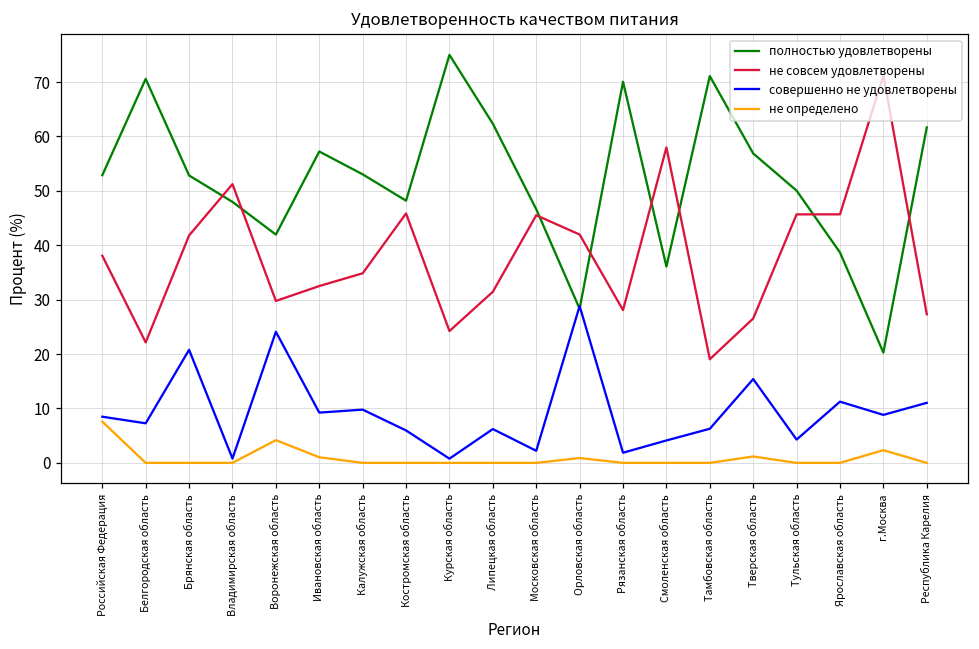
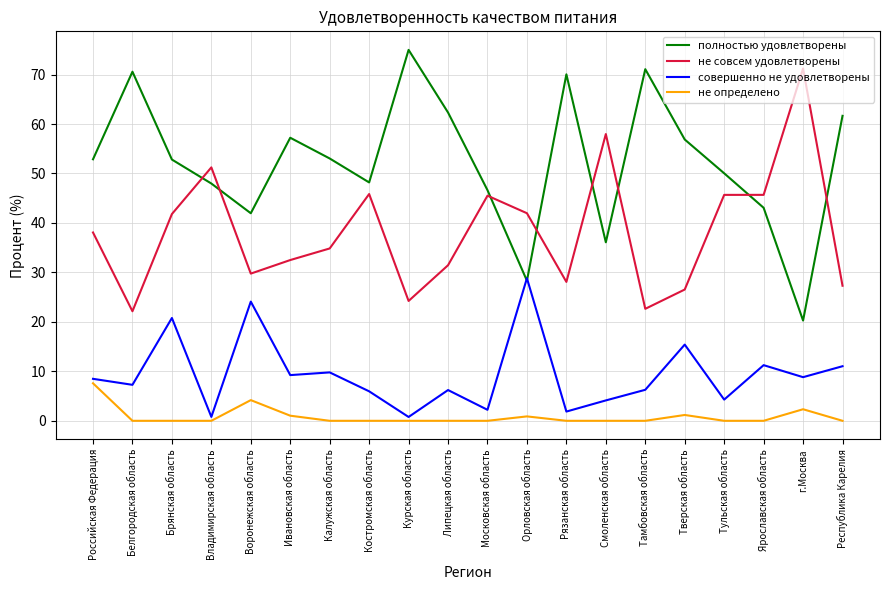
  {
    "полностью удовлетворены": {
      "Российская Федерация": 53,
      "Белгородская область": 71,
      "Брянская область": 53,
      "Bладимирская область": 48,
      "Bоронежская область": 42,
      "Ивановская область": 57,
      "Калужская область": 53,
      "Костромская область": 48,
      "Курская область": 75,
      "Липецкая область": 62,
      "Московская область": 47,
      "Рязанская область": 70,
      "Смоленская область": 36,
      "Тамбовская область": 71,
      "Тверская область": 57,
      "Тульская область": 50,
-     "Ярославская область": 39,
+     "Ярославская область": 43,
      "г.Москва": 20,
      "Республика Карелия": 62
    },
    "не совсем удовлетворены": {
      "Российская Федерация": 38,
      "Белгородская область": 22,
      "Брянская область": 42,
      "Bладимирская область": 51,
      "Bоронежская область": 30,
      "Ивановская область": 33,
      "Калужская область": 35,
      "Костромская область": 46,
      "Курская область": 24,
      "Липецкая область": 31,
      "Московская область": 46,
      "Орловская область": 42,
      "Рязанская область": 28,
      "Смоленская область": 58,
-     "Тамбовская область": 19,
+     "Тамбовская область": 23,
      "Тверская область": 27,
      "Тульская область": 46,
      "Ярославская область": 46,
      "Республика Карелия": 27
    },
    "совершенно не удовлетворены": {
      "Российская Федерация": 8,
      "Белгородская область": 7,
      "Брянская область": 21,
      "Bладимирская область": 1,
      "Bоронежская область": 24,
      "Ивановская область": 9,
      "Калужская область": 10,
      "Костромская область": 6,
      "Курская область": 1,
      "Липецкая область": 6,
      "Московская область": 2,
      "Рязанская область": 2,
      "Смоленская область": 4,
      "Тамбовская область": 6,
      "Тверская область": 15,
      "Тульская область": 4,
      "Ярославская область": 11,
      "г.Москва": 9,
      "Республика Карелия": 11
    },
    "не определено": {
      "Российская Федерация": 8,
      "Белгородская область": 0,
      "Брянская область": 0,
      "Bладимирская область": 0,
      "Bоронежская область": 4,
      "Ивановская область": 1,
      "Калужская область": 0,
      "Костромская область": 0,
      "Курская область": 0,
      "Липецкая область": 0,
      "Московская область": 0,
      "Орловская область": 1,
      "Рязанская область": 0,
      "Смоленская область": 0,
      "Тамбовская область": 0,
      "Тверская область": 1,
      "Тульская область": 0,
      "Ярославская область": 0,
      "г.Москва": 2,
      "Республика Карелия": 0
    }
  }
